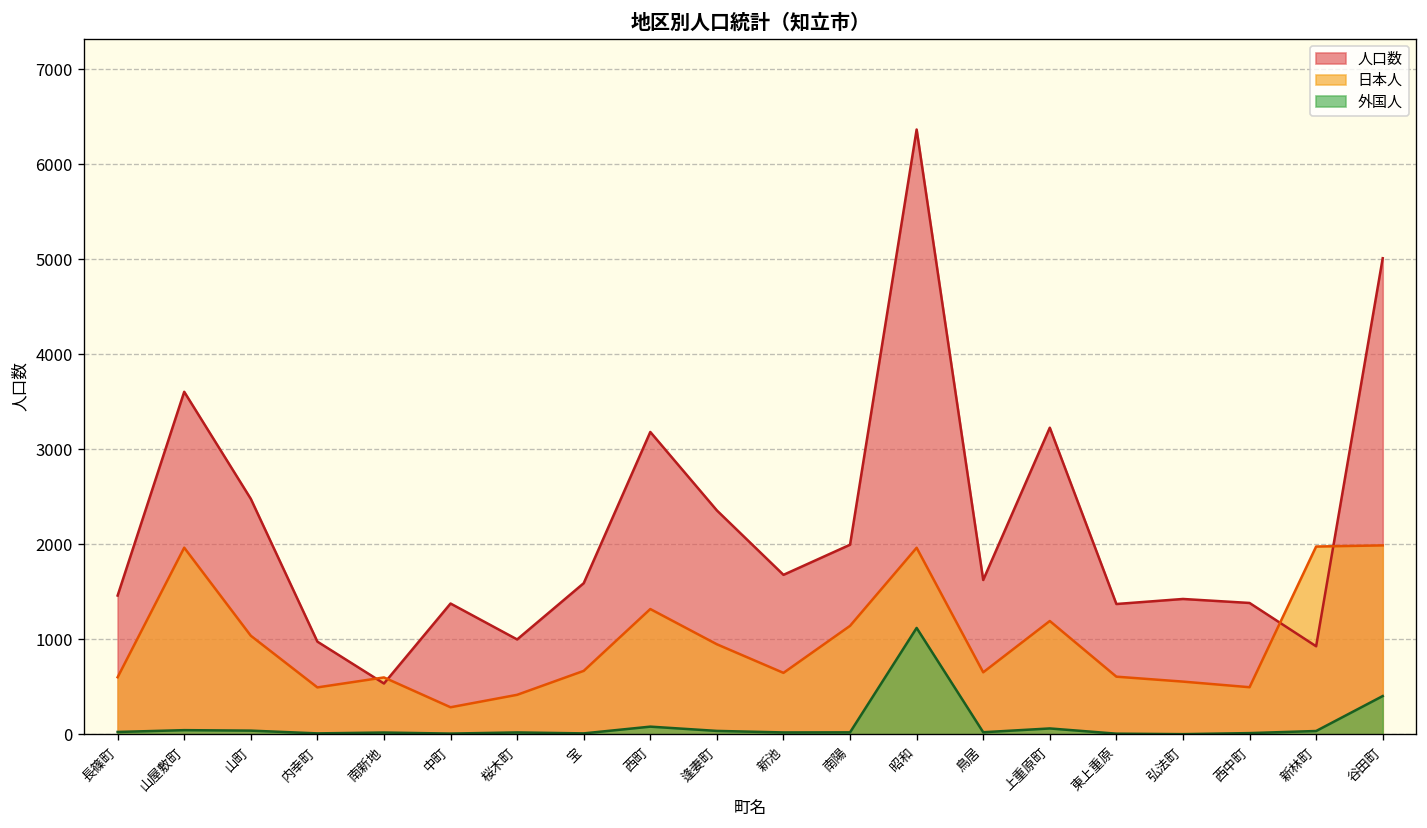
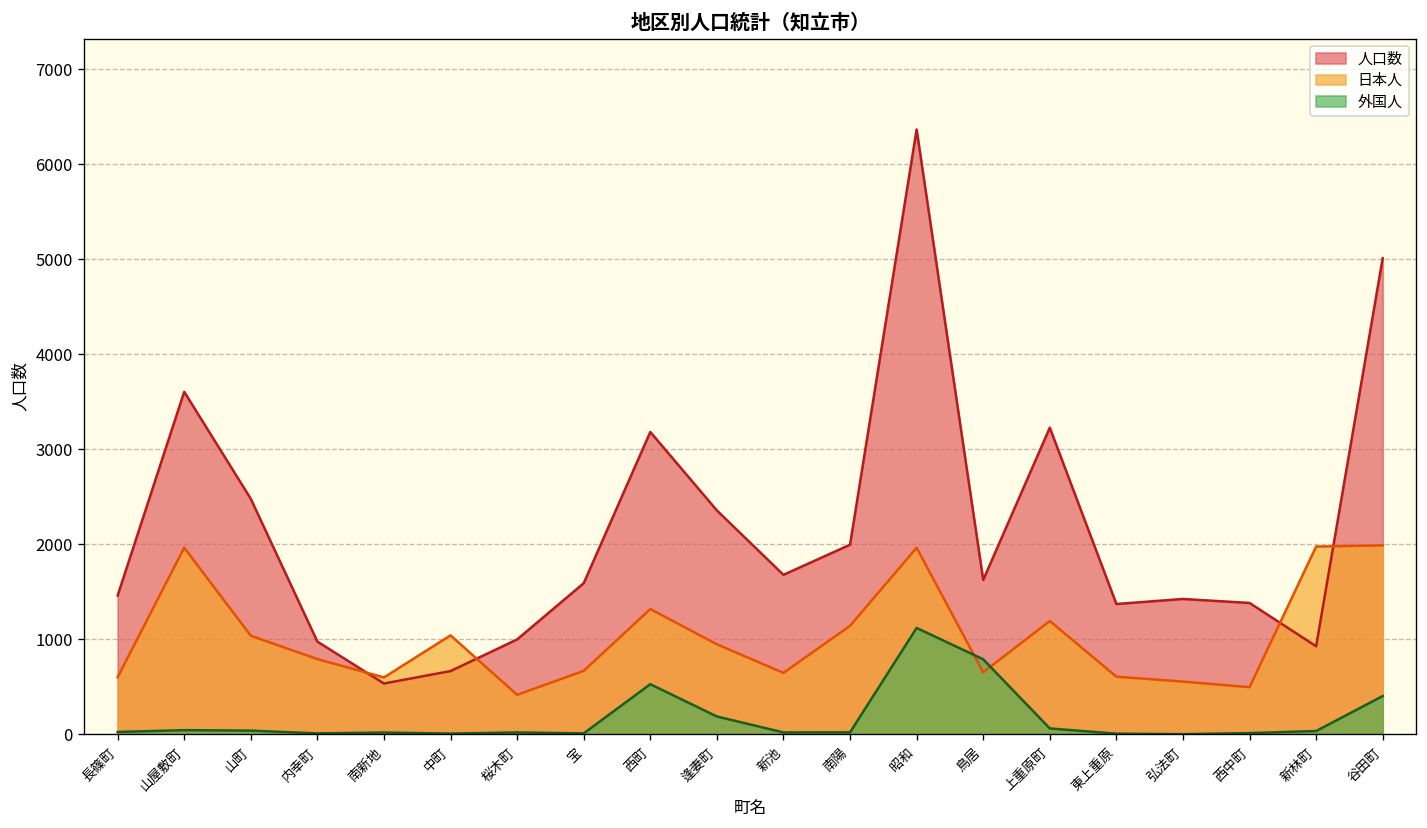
  {
    "人口数": {
      "長篠町": 1500,
      "山屋敷町": 3600,
      "山町": 2500,
      "内幸町": 1000,
      "南新地": 500,
-     "中町": 1400,
+     "中町": 700,
      "桜木町": 1000,
      "宝": 1600,
      "西町": 3200,
      "逢妻町": 2400,
      "新池": 1700,
      "南陽": 2000,
      "昭和": 6400,
      "鳥居": 1600,
      "上重原町": 3200,
      "東上重原": 1400,
      "弘法町": 1400,
      "西中町": 1400,
      "新林町": 900,
      "谷田町": 5000
    },
    "日本人": {
      "長篠町": 600,
      "山屋敷町": 2000,
      "山町": 1000,
-     "内幸町": 500,
+     "内幸町": 800,
      "南新地": 600,
-     "中町": 300,
+     "中町": 1000,
      "桜木町": 400,
      "宝": 700,
      "西町": 1300,
      "逢妻町": 900,
      "新池": 600,
      "南陽": 1100,
      "昭和": 2000,
      "鳥居": 700,
      "上重原町": 1200,
      "東上重原": 600,
      "弘法町": 600,
      "西中町": 500,
      "新林町": 2000,
      "谷田町": 2000
    },
    "外国人": {
      "長篠町": 0,
      "山屋敷町": 0,
      "山町": 0,
      "内幸町": 0,
      "南新地": 0,
      "中町": 0,
      "桜木町": 0,
      "宝": 0,
-     "西町": 100,
-     "逢妻町": 0,
+     "西町": 500,
+     "逢妻町": 200,
      "新池": 0,
      "南陽": 0,
      "昭和": 1100,
-     "鳥居": 0,
+     "鳥居": 800,
      "上重原町": 100,
      "東上重原": 0,
      "弘法町": 0,
      "西中町": 0,
      "新林町": 0,
      "谷田町": 400
    }
  }
